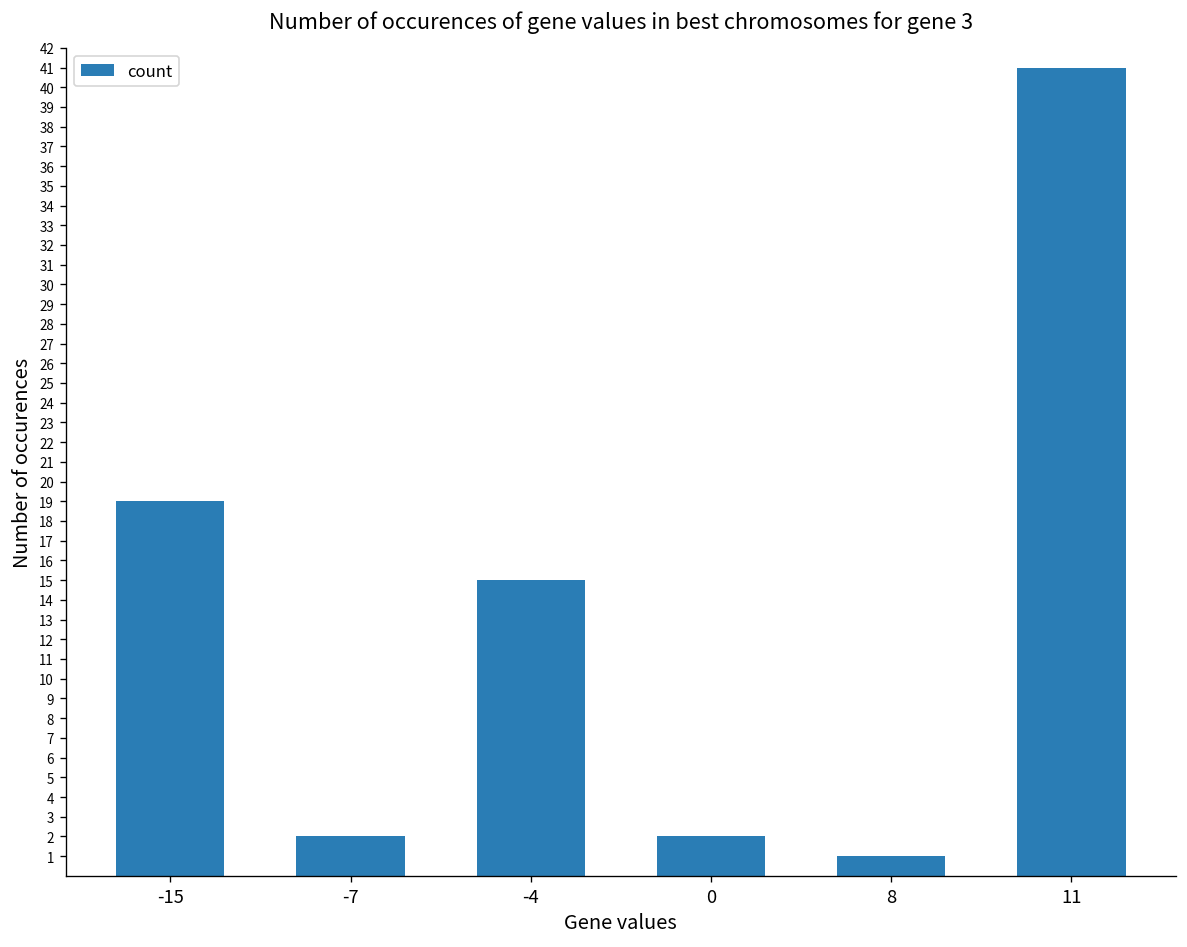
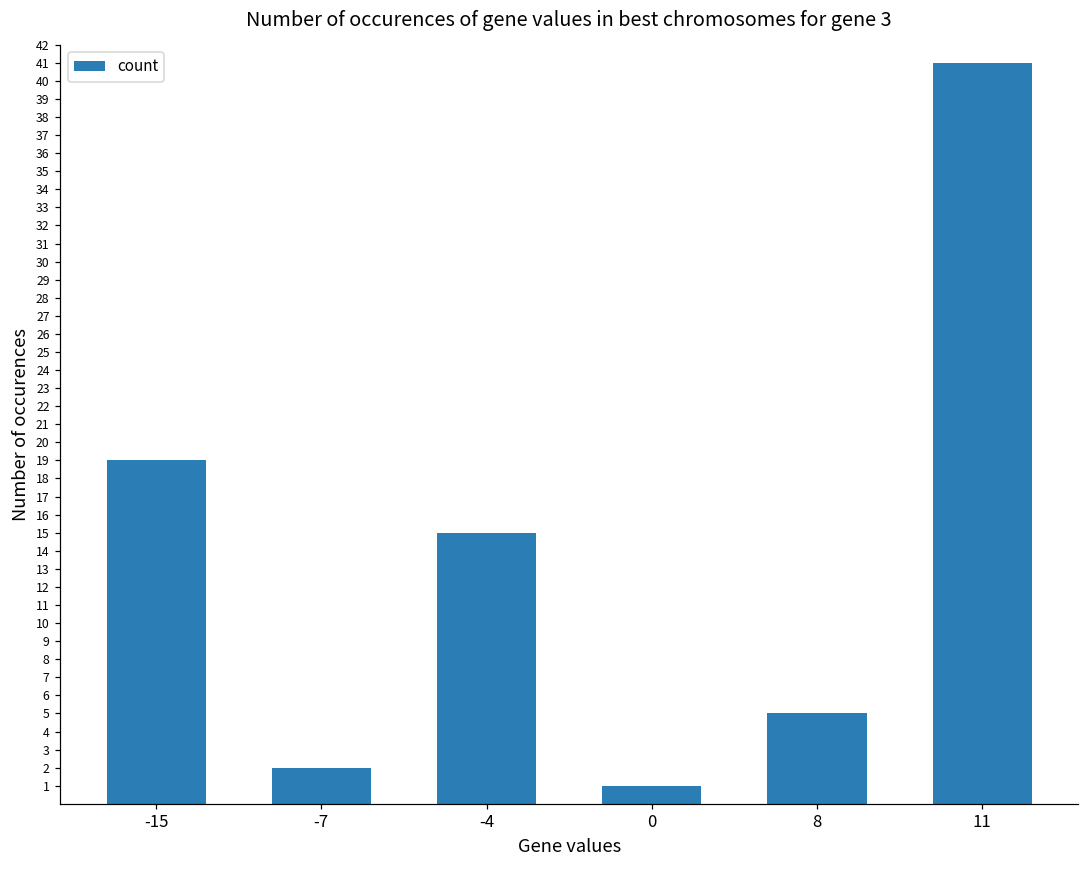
  {
    "-15": 19,
    "-7": 2,
    "-4": 15,
-   "0": 2,
-   "8": 1,
+   "0": 1,
+   "8": 5,
    "11": 41
  }
